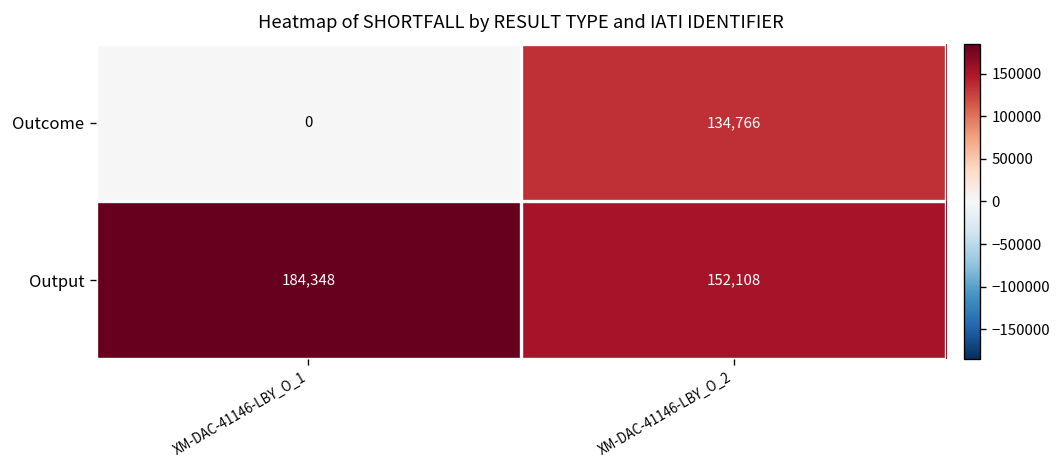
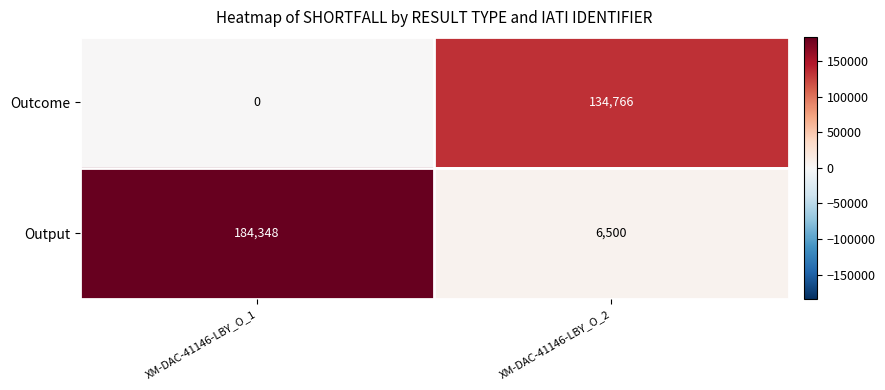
  {
    "Outcome": {
      "XM-DAC-41146-LBY_O_1": "0",
      "XM-DAC-41146-LBY_O_2": "134,766"
    },
    "Output": {
      "XM-DAC-41146-LBY_O_1": "184,348",
-     "XM-DAC-41146-LBY_O_2": "152,108"
+     "XM-DAC-41146-LBY_O_2": "6,500"
    }
  }
